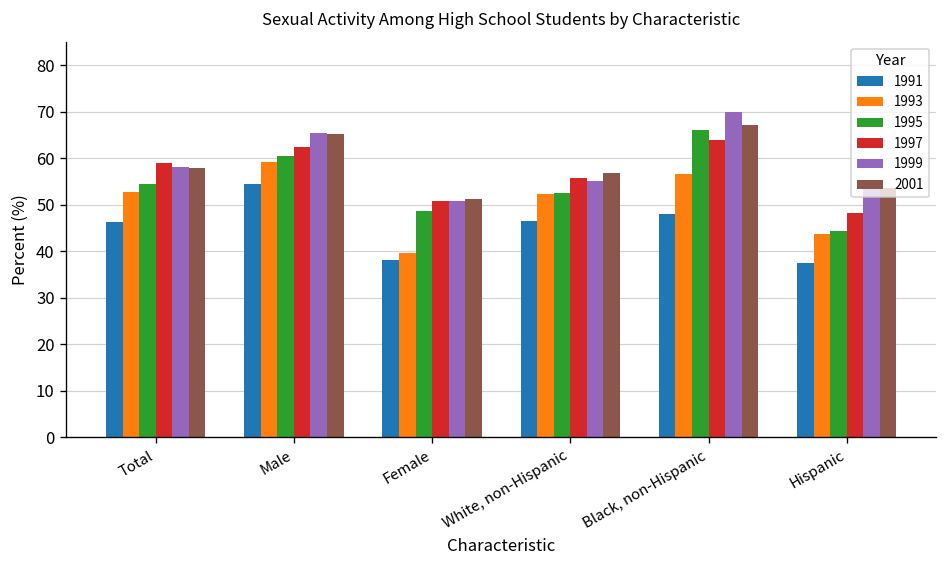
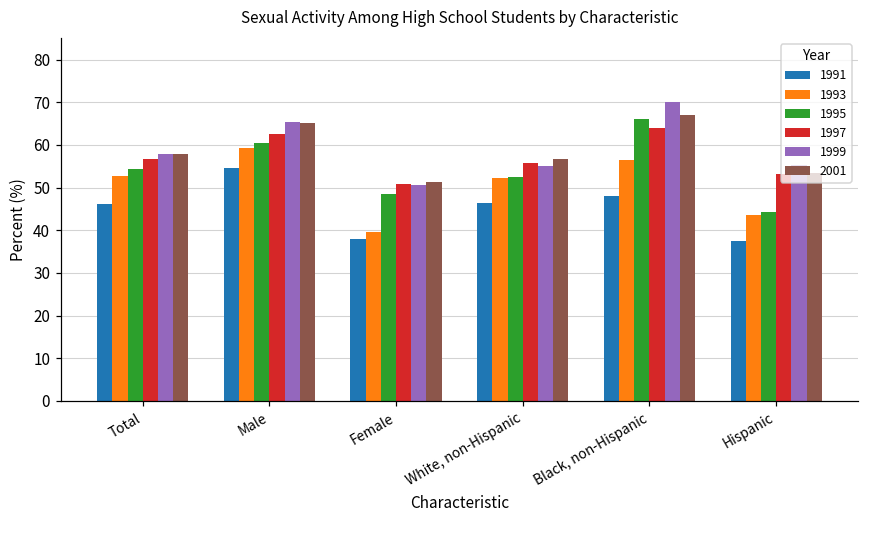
  {
    "1991": {
      "Total": 46,
      "Male": 55,
      "Female": 38,
      "White, non-Hispanic": 47,
      "Black, non-Hispanic": 48,
      "Hispanic": 37
    },
    "1993": {
      "Total": 53,
      "Male": 59,
      "Female": 40,
      "White, non-Hispanic": 52,
      "Black, non-Hispanic": 57,
      "Hispanic": 44
    },
    "1995": {
      "Total": 54,
      "Male": 61,
      "Female": 49,
      "White, non-Hispanic": 53,
      "Black, non-Hispanic": 66,
      "Hispanic": 44
    },
    "1997": {
-     "Total": 59,
+     "Total": 57,
      "Male": 63,
      "Female": 51,
      "White, non-Hispanic": 56,
      "Black, non-Hispanic": 64,
-     "Hispanic": 48
+     "Hispanic": 53
    },
    "1999": {
      "Total": 58,
      "Male": 66,
      "Female": 51,
      "White, non-Hispanic": 55,
      "Black, non-Hispanic": 70
    },
    "2001": {
      "Total": 58,
      "Male": 65,
      "Female": 51,
      "White, non-Hispanic": 57,
      "Black, non-Hispanic": 67,
      "Hispanic": 54
    }
  }
